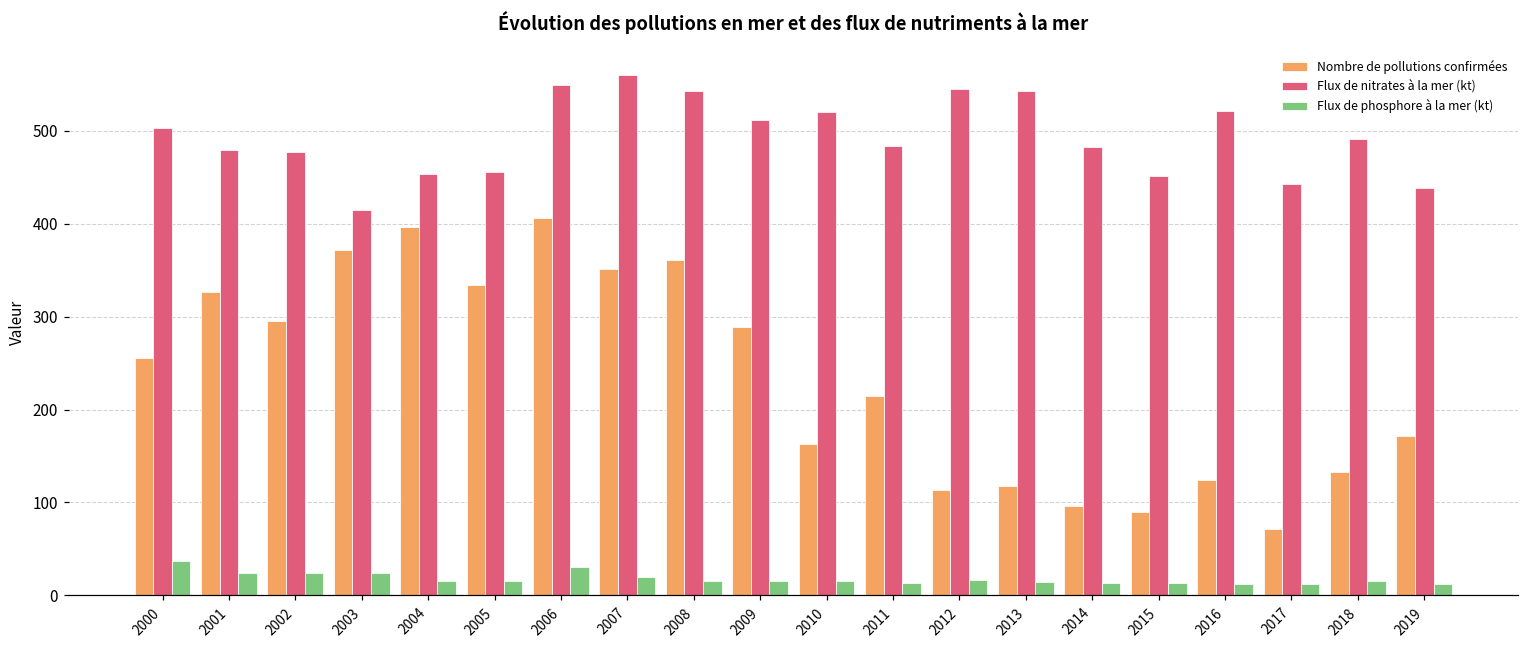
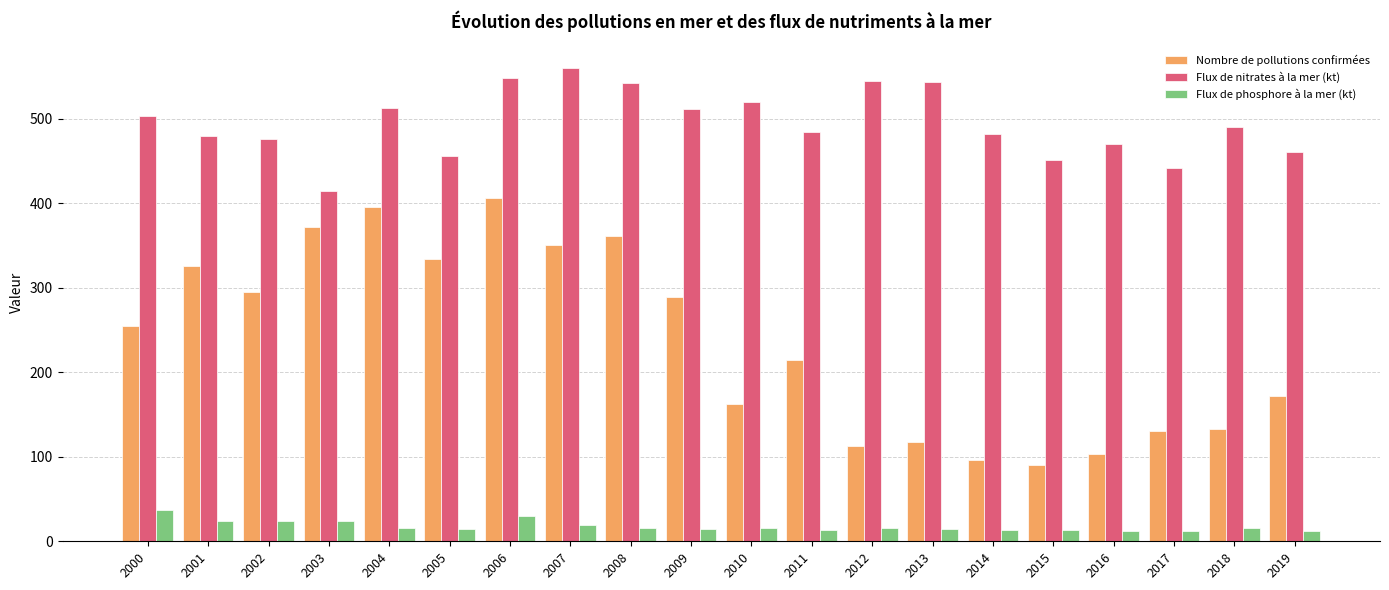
  {
    "Nombre de pollutions confirmées": {
      "2000": 260,
      "2001": 330,
      "2002": 300,
      "2003": 370,
      "2004": 400,
      "2005": 330,
      "2006": 410,
      "2007": 350,
      "2008": 360,
      "2009": 290,
      "2010": 160,
      "2011": 220,
      "2012": 110,
      "2013": 120,
      "2014": 100,
      "2015": 90,
-     "2016": 120,
-     "2017": 70,
+     "2016": 100,
+     "2017": 130,
      "2018": 130,
      "2019": 170
    },
    "Flux de nitrates à la mer (kt)": {
      "2000": 500,
      "2001": 480,
      "2002": 480,
      "2003": 410,
-     "2004": 450,
+     "2004": 510,
      "2005": 460,
      "2006": 550,
      "2007": 560,
      "2008": 540,
      "2009": 510,
      "2010": 520,
      "2011": 480,
      "2012": 540,
      "2013": 540,
      "2014": 480,
      "2015": 450,
-     "2016": 520,
+     "2016": 470,
      "2017": 440,
      "2018": 490,
-     "2019": 440
+     "2019": 460
    },
    "Flux de phosphore à la mer (kt)": {
      "2000": 40,
      "2001": 20,
      "2002": 20,
      "2003": 20,
      "2004": 20,
      "2005": 20,
      "2006": 30,
      "2007": 20,
      "2008": 20,
      "2009": 20,
      "2010": 20,
      "2011": 10,
      "2012": 20,
      "2013": 10,
      "2014": 10,
      "2015": 10,
      "2016": 10,
      "2017": 10,
      "2018": 20,
      "2019": 10
    }
  }
